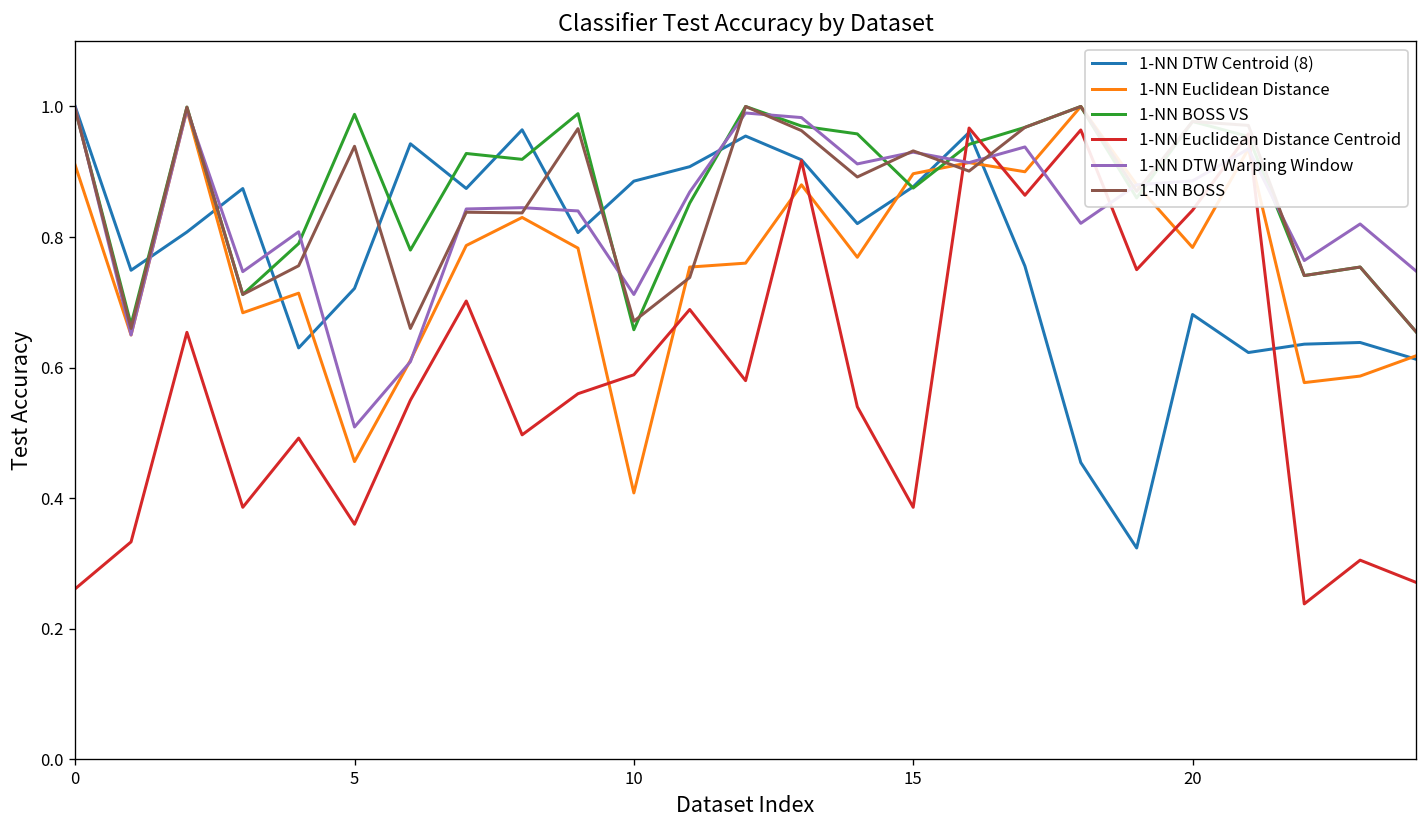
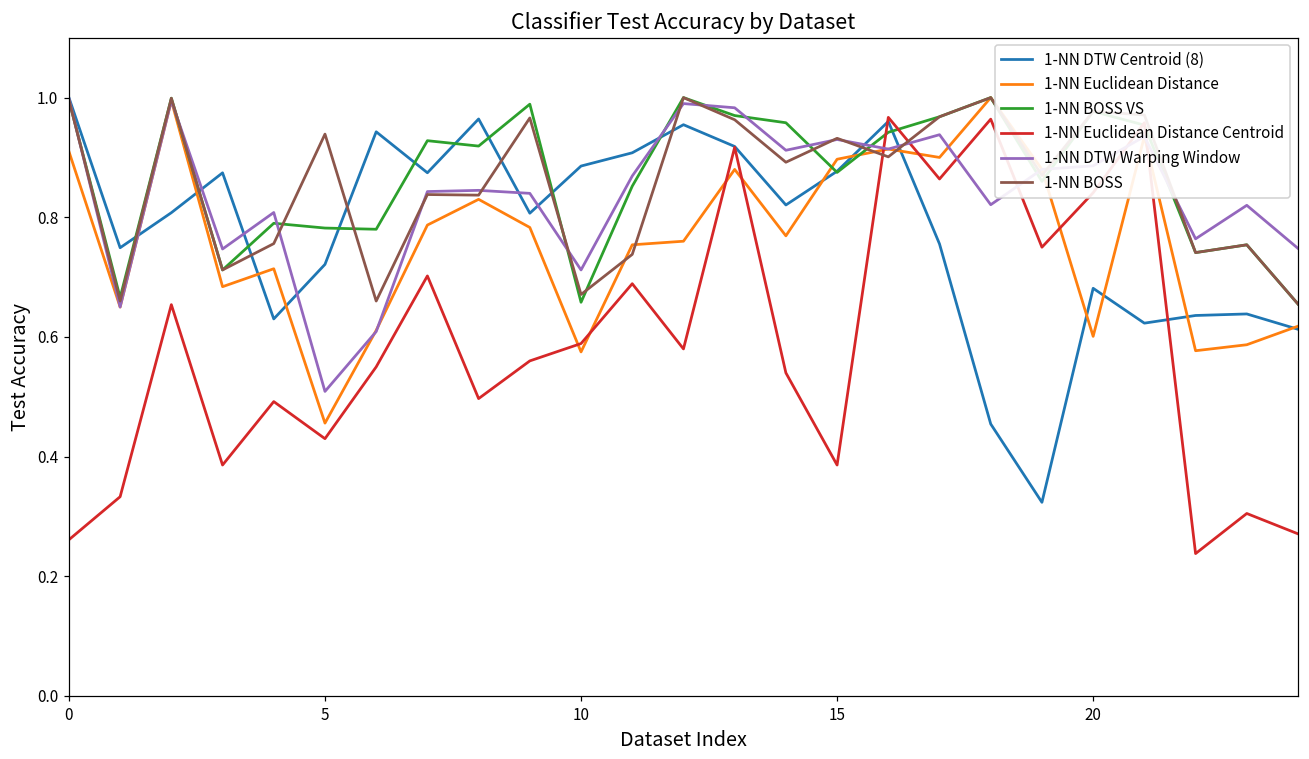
  {
    "1-NN DTW Centroid (8)": {
      "5": 0.72,
      "10": 0.89,
      "20": 0.68
    },
    "1-NN Euclidean Distance": {
      "0": 0.91,
      "5": 0.46,
-     "10": 0.41,
+     "10": 0.58,
      "15": 0.90,
-     "20": 0.78
+     "20": 0.60
    },
    "1-NN BOSS VS": {
-     "5": 0.99,
+     "5": 0.78,
      "10": 0.66
    },
    "1-NN Euclidean Distance Centroid": {
      "0": 0.26,
-     "5": 0.36,
+     "5": 0.43,
      "10": 0.59,
      "15": 0.39,
      "20": 0.84
    },
    "1-NN DTW Warping Window": {
      "5": 0.51,
      "10": 0.71
    },
    "1-NN BOSS": {
      "5": 0.94,
      "10": 0.67
    }
  }
